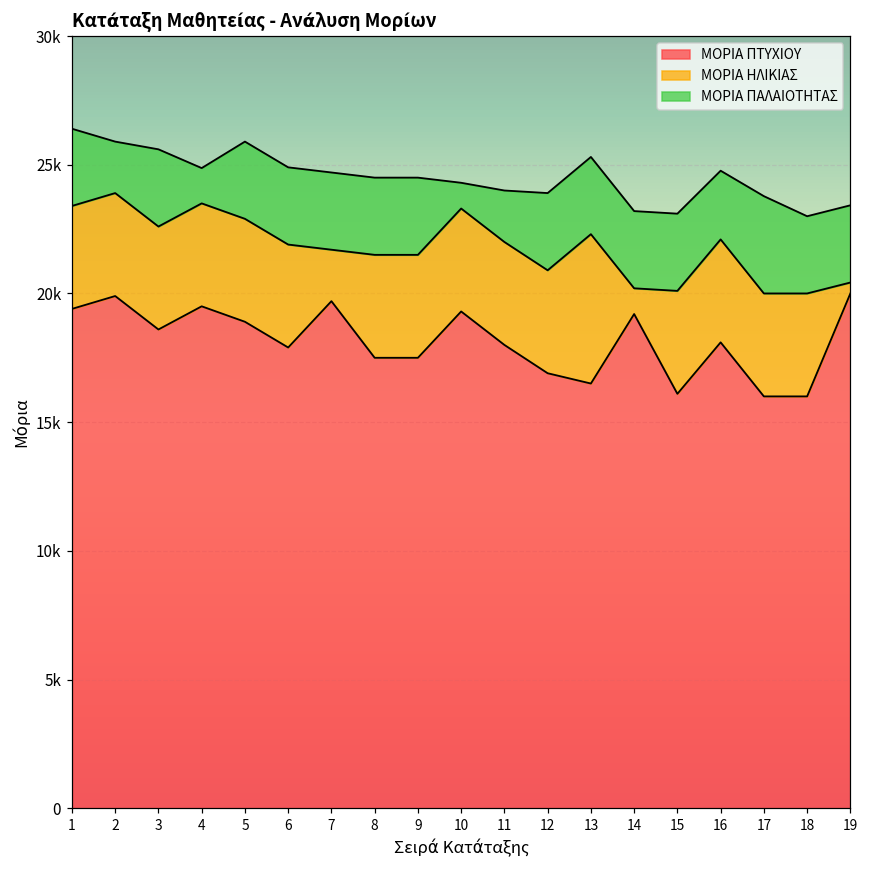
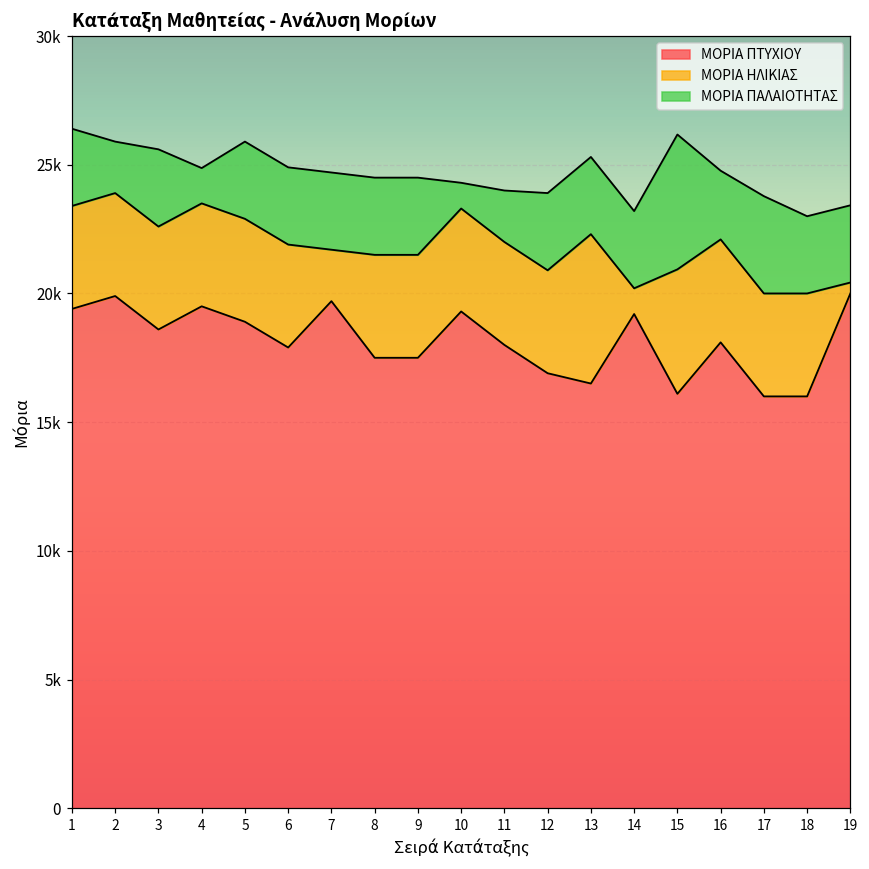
  {
    "ΜΟΡΙΑ ΠΤΥΧΙΟΥ": {
      "1": 19400,
      "2": 19900,
      "3": 18600,
      "4": 19500,
      "5": 18900,
      "6": 17900,
      "7": 19700,
      "8": 17500,
      "9": 17500,
      "10": 19300,
      "11": 18000,
      "12": 16900,
      "13": 16500,
      "14": 19200,
      "15": 16100,
      "16": 18100,
      "17": 16000,
      "18": 16000,
      "19": 20000
    },
    "ΜΟΡΙΑ ΗΛΙΚΙΑΣ": {
      "1": 4000,
      "2": 4000,
      "3": 4000,
      "4": 4000,
      "5": 4000,
      "6": 4000,
      "7": 2000,
      "8": 4000,
      "9": 4000,
      "10": 4000,
      "11": 4000,
      "12": 4000,
      "13": 5800,
      "14": 1000,
-     "15": 4000,
+     "15": 4800,
      "16": 4000,
      "17": 4000,
      "18": 4000,
      "19": 400
    },
    "ΜΟΡΙΑ ΠΑΛΑΙΟΤΗΤΑΣ": {
      "1": 3000,
      "2": 2000,
      "3": 3000,
      "4": 1400,
      "5": 3000,
      "6": 3000,
      "7": 3000,
      "8": 3000,
      "9": 3000,
      "10": 1000,
      "11": 2000,
      "12": 3000,
      "13": 3000,
      "14": 3000,
-     "15": 3000,
+     "15": 5200,
      "16": 2700,
      "17": 3800,
      "18": 3000,
      "19": 3000
    }
  }
